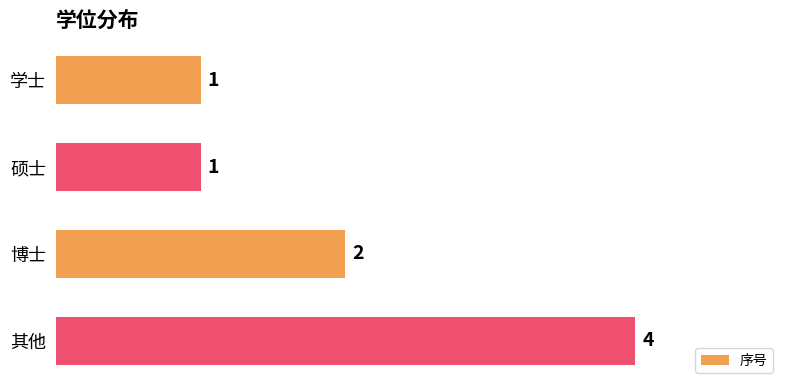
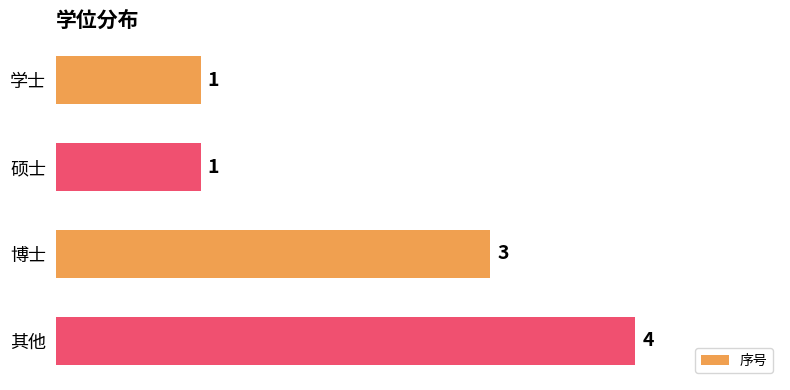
  {
    "学士": 1,
    "硕士": 1,
-   "博士": 2,
+   "博士": 3,
    "其他": 4
  }
